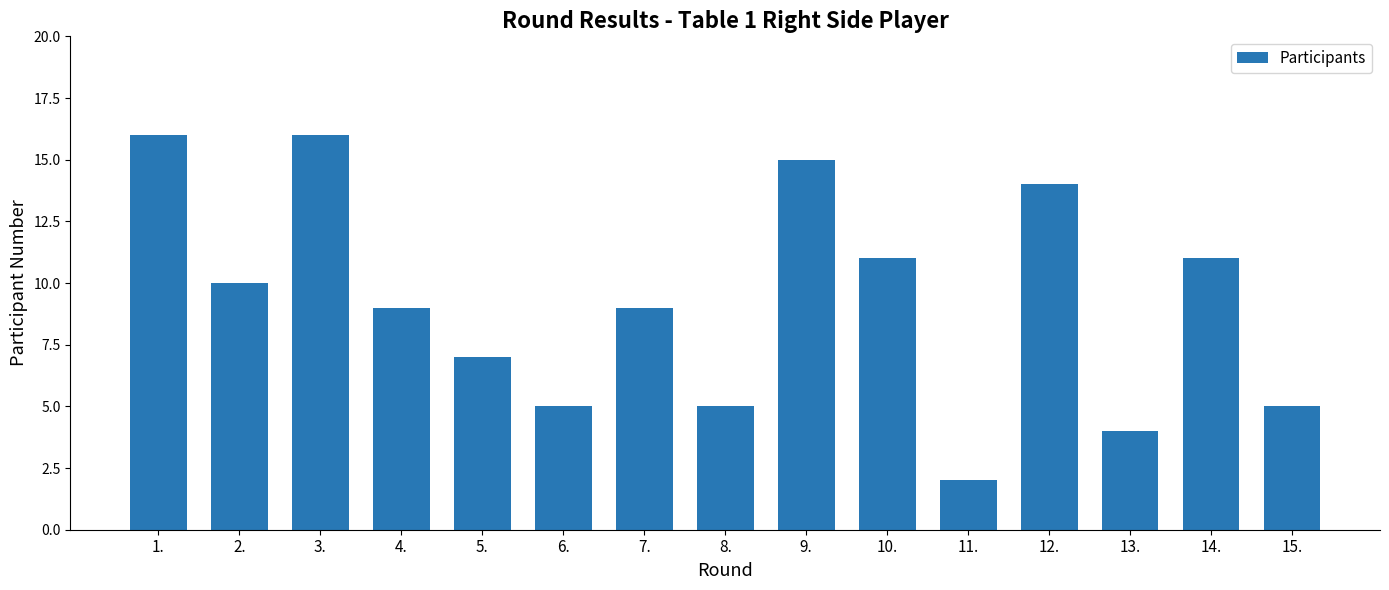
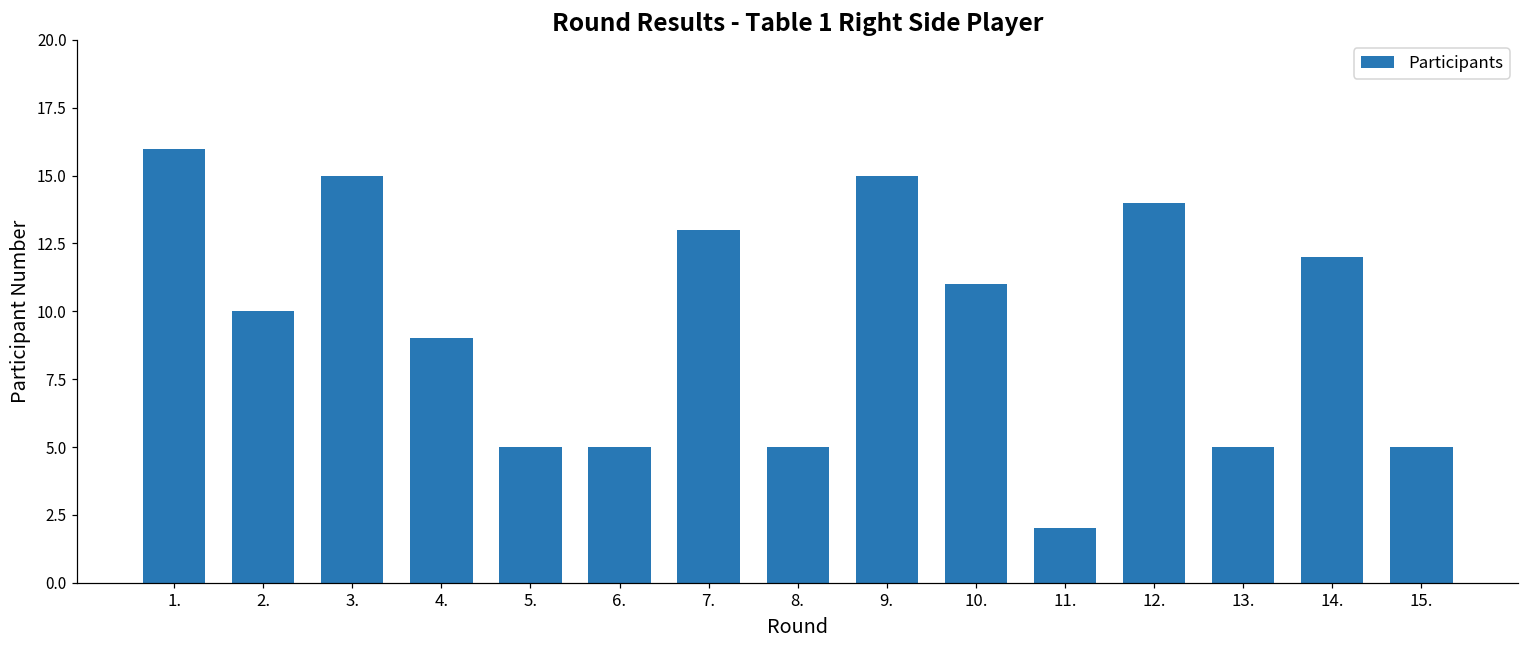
  {
    "1.": 16,
    "2.": 10,
-   "3.": 16,
+   "3.": 15,
    "4.": 9,
-   "5.": 7,
+   "5.": 5,
    "6.": 5,
-   "7.": 9,
+   "7.": 13,
    "8.": 5,
    "9.": 15,
    "10.": 11,
    "11.": 2,
    "12.": 14,
-   "13.": 4,
-   "14.": 11,
+   "13.": 5,
+   "14.": 12,
    "15.": 5
  }
